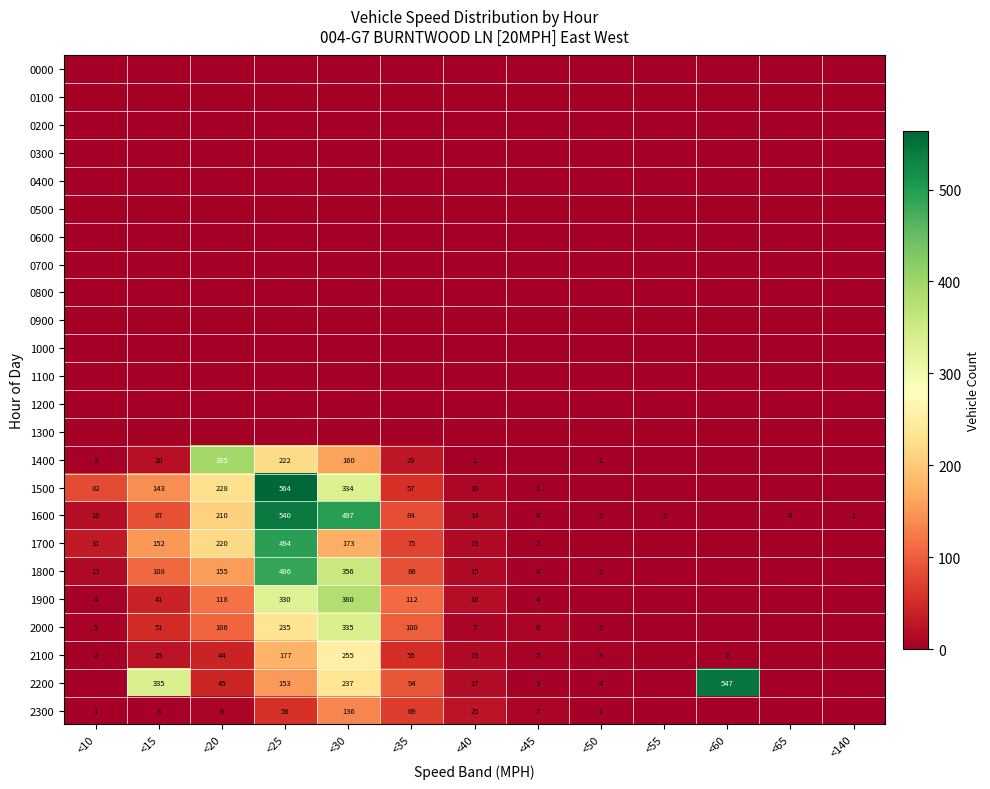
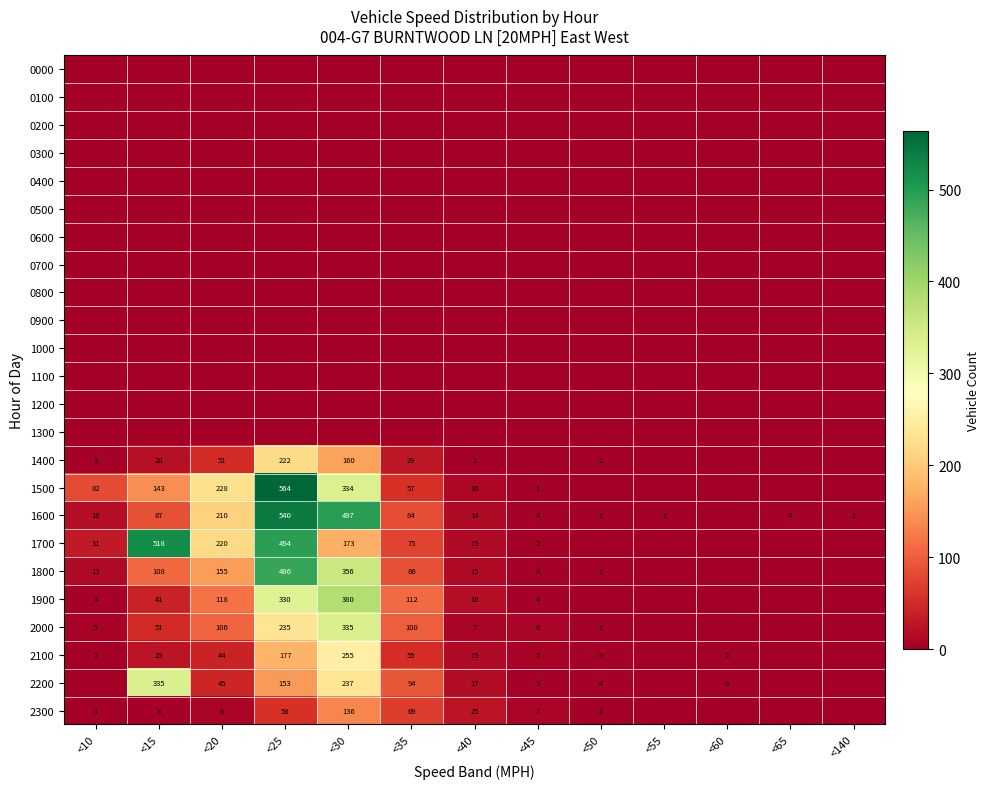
  {
    "1400": {
      "<10": 3,
      "<15": 20,
-     "<20": 395,
+     "<20": 51,
      "<25": 222,
      "<30": 160,
      "<35": 29,
      "<40": 1,
      "<50": 1
    },
    "1500": {
      "<10": 82,
      "<15": 143,
      "<20": 228,
      "<25": 564,
      "<30": 334,
      "<35": 57,
      "<40": 10,
      "<45": 1
    },
    "1600": {
      "<10": 18,
      "<15": 87,
      "<20": 210,
      "<25": 540,
      "<30": 497,
      "<35": 84,
      "<40": 14,
      "<45": 4,
      "<50": 1,
      "<55": 1,
      "<65": 4,
      "<140": 1
    },
    "1700": {
      "<10": 31,
-     "<15": 152,
+     "<15": 518,
      "<20": 220,
      "<25": 494,
      "<30": 173,
      "<35": 75,
      "<40": 15,
      "<45": 2
    },
    "1800": {
      "<10": 13,
      "<15": 108,
      "<20": 155,
      "<25": 486,
      "<30": 356,
      "<35": 86,
      "<40": 15,
      "<45": 4,
      "<50": 1
    },
    "1900": {
      "<10": 4,
      "<15": 41,
      "<20": 118,
      "<25": 330,
      "<30": 380,
      "<35": 112,
      "<40": 18,
      "<45": 4
    },
    "2000": {
      "<10": 5,
      "<15": 51,
      "<20": 106,
      "<25": 235,
      "<30": 335,
      "<35": 100,
      "<40": 7,
      "<45": 8,
      "<50": 1
    },
    "2100": {
      "<10": 2,
      "<15": 25,
      "<20": 44,
      "<25": 177,
      "<30": 255,
      "<35": 55,
      "<40": 15,
      "<45": 5,
      "<50": 3,
      "<60": 2
    },
    "2200": {
      "<15": 335,
      "<20": 45,
      "<25": 153,
      "<30": 237,
      "<35": 94,
      "<40": 17,
      "<45": 3,
      "<50": 4,
-     "<60": 547
+     "<60": 3
    },
    "2300": {
      "<10": 1,
      "<15": 3,
      "<20": 8,
      "<25": 58,
      "<30": 136,
      "<35": 69,
      "<40": 25,
      "<45": 7,
      "<50": 1
    }
  }
